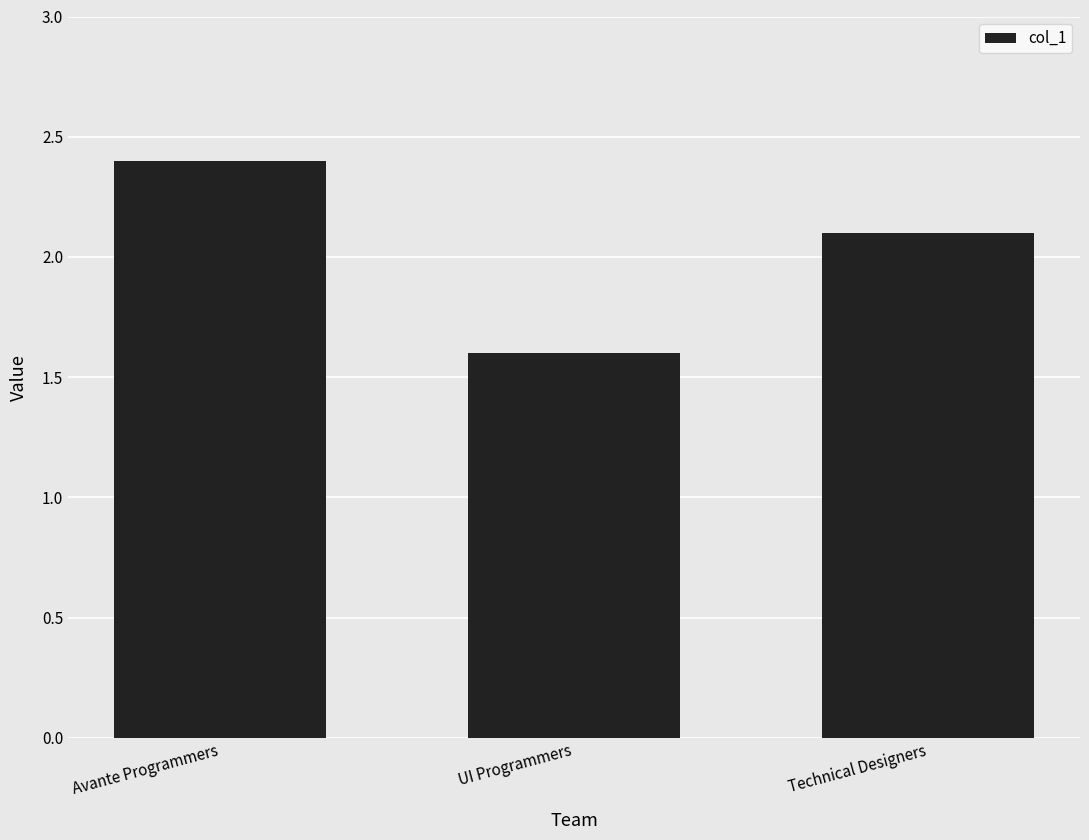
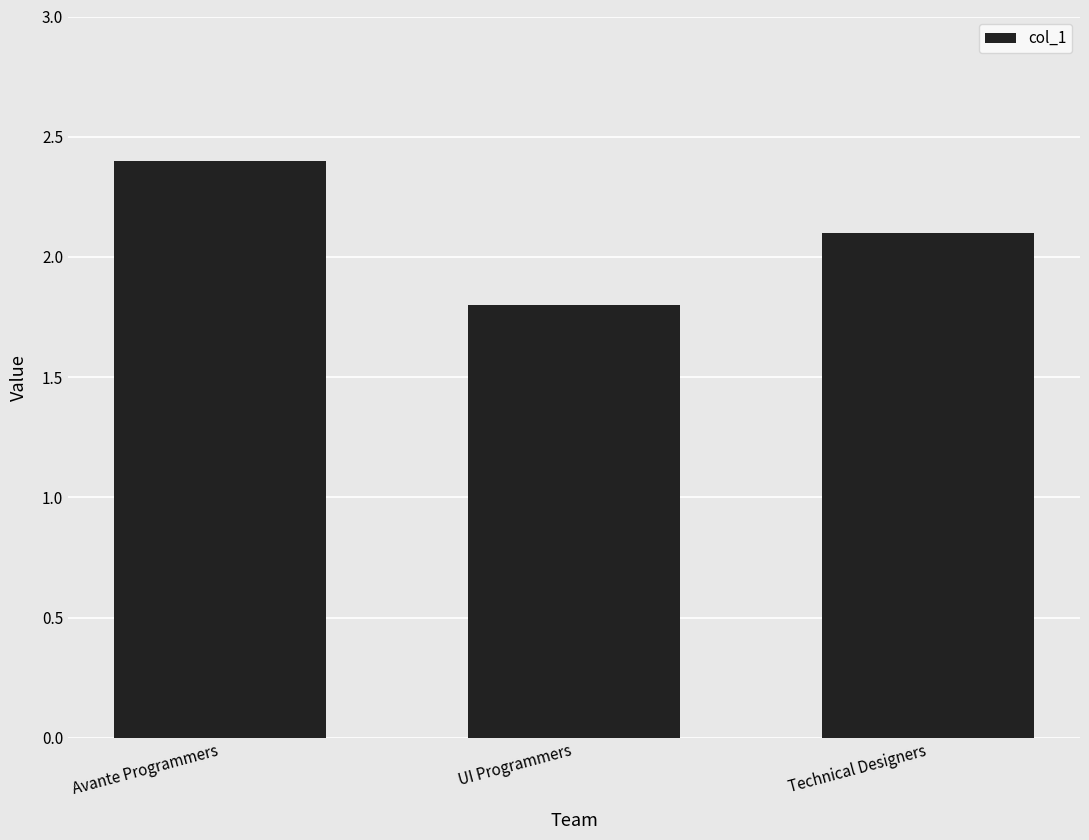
  {
    "Avante Programmers": 2.4,
-   "UI Programmers": 1.6,
+   "UI Programmers": 1.8,
    "Technical Designers": 2.1
  }
